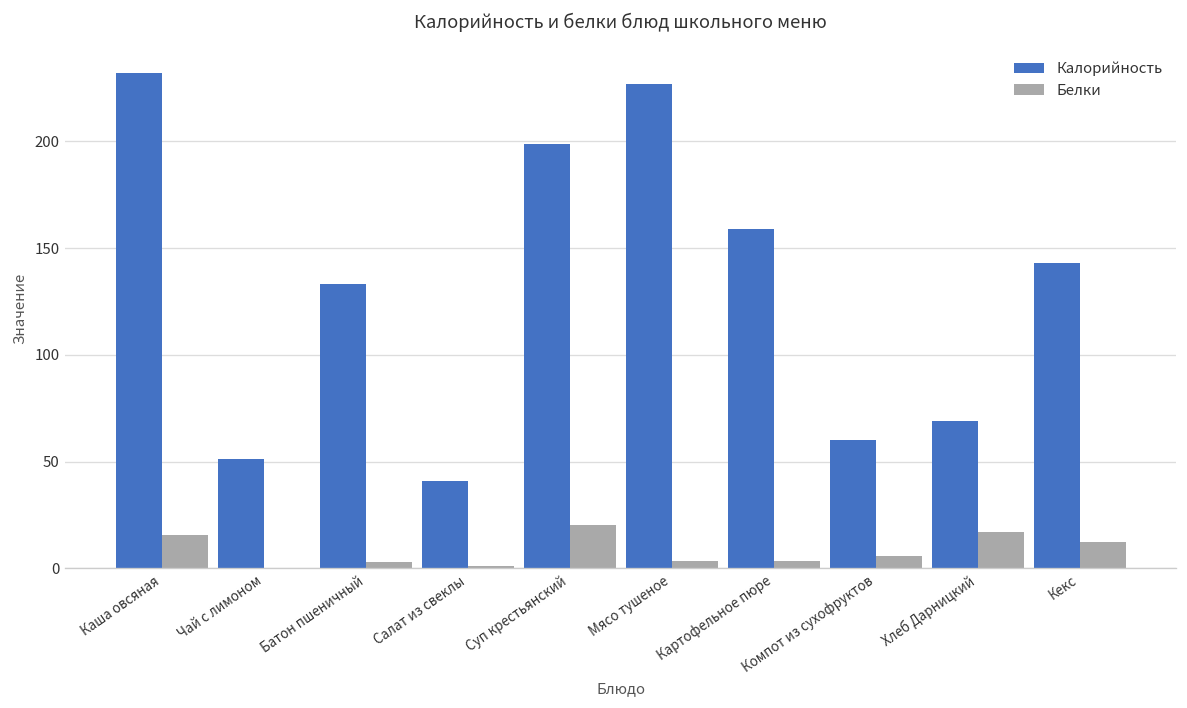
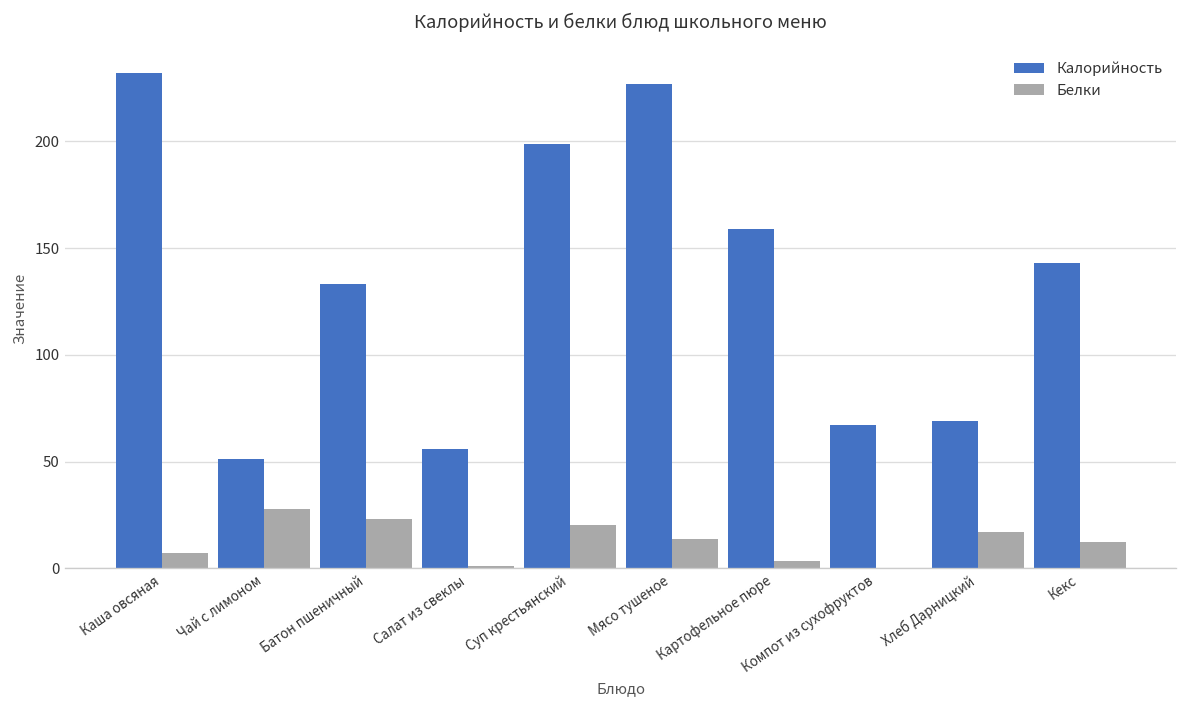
  {
    "Калорийность": {
      "Каша овсяная": 232,
      "Чай с лимоном": 51,
      "Батон пшеничный": 133,
-     "Салат из свеклы": 41,
+     "Салат из свеклы": 56,
      "Суп крестьянский": 199,
      "Мясо тушеное": 227,
      "Картофельное пюре": 159,
-     "Компот из сухофруктов": 60,
+     "Компот из сухофруктов": 67,
      "Хлеб Дарницкий": 69,
      "Кекс": 143
    },
    "Белки": {
-     "Каша овсяная": 16,
-     "Чай с лимоном": 0,
-     "Батон пшеничный": 3,
+     "Каша овсяная": 7,
+     "Чай с лимоном": 28,
+     "Батон пшеничный": 23,
      "Суп крестьянский": 20,
-     "Мясо тушеное": 4,
+     "Мясо тушеное": 14,
      "Картофельное пюре": 3,
-     "Компот из сухофруктов": 6,
+     "Компот из сухофруктов": 0,
      "Хлеб Дарницкий": 17,
      "Кекс": 12
    }
  }
